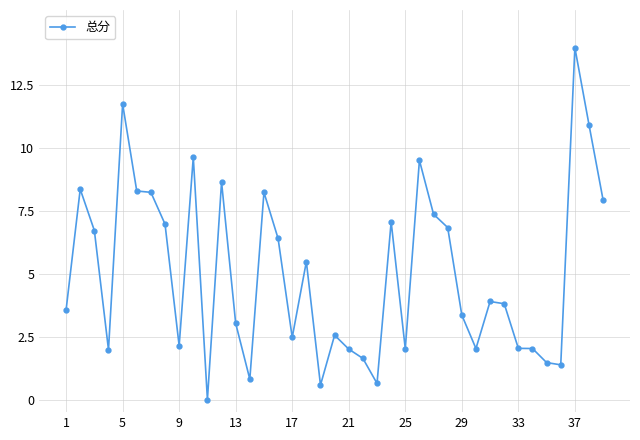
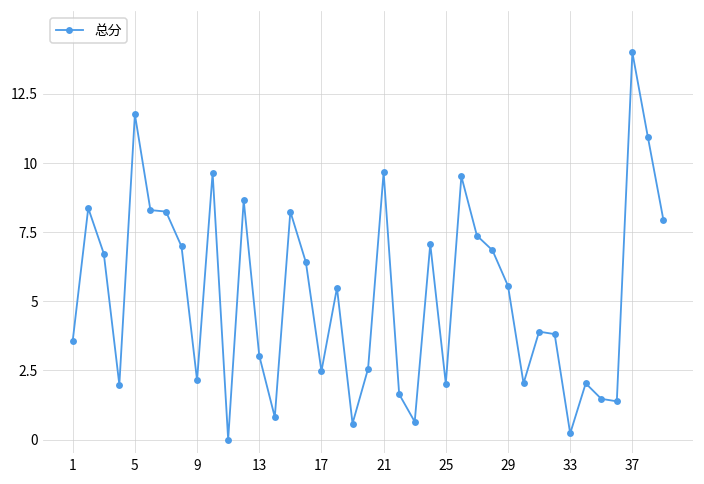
  {
    "1": 3.6,
    "5": 11.8,
    "9": 2.1,
    "13": 3.0,
    "17": 2.5,
-   "21": 2.0,
+   "21": 9.7,
    "25": 2.0,
-   "29": 3.4,
-   "33": 2.0,
+   "29": 5.6,
+   "33": 0.2,
    "37": 14.0
  }
